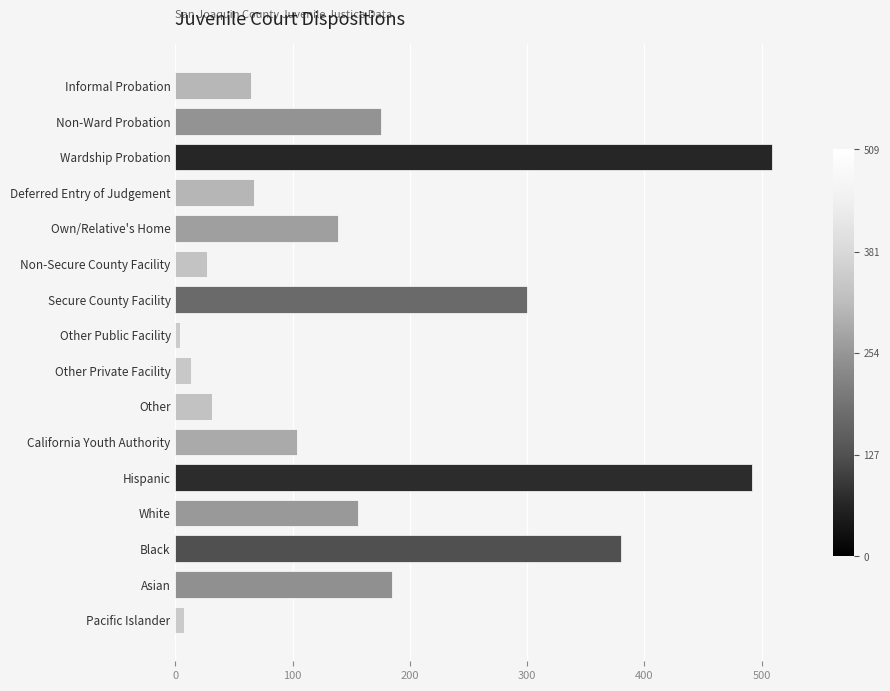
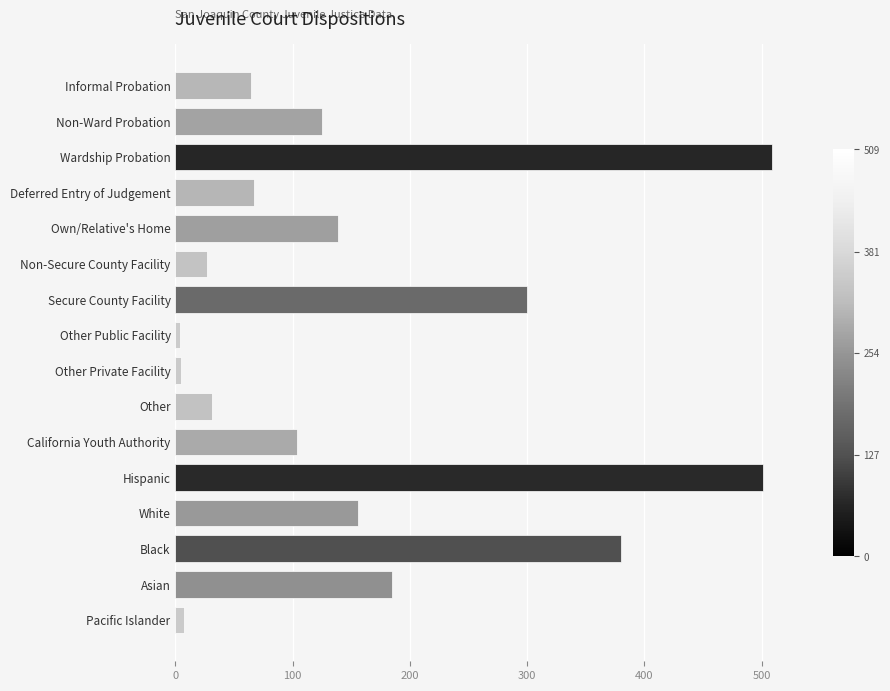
  {
    "Informal Probation": 64,
-   "Non-Ward Probation": 175,
+   "Non-Ward Probation": 125,
    "Wardship Probation": 509,
    "Deferred Entry of Judgement": 67,
    "Own/Relative's Home": 139,
    "Non-Secure County Facility": 27,
    "Secure County Facility": 300,
    "Other Public Facility": 4,
-   "Other Private Facility": 13,
+   "Other Private Facility": 5,
    "Other": 31,
    "California Youth Authority": 104,
-   "Hispanic": 492,
+   "Hispanic": 501,
    "White": 156,
    "Black": 380,
    "Asian": 185,
    "Pacific Islander": 7
  }
